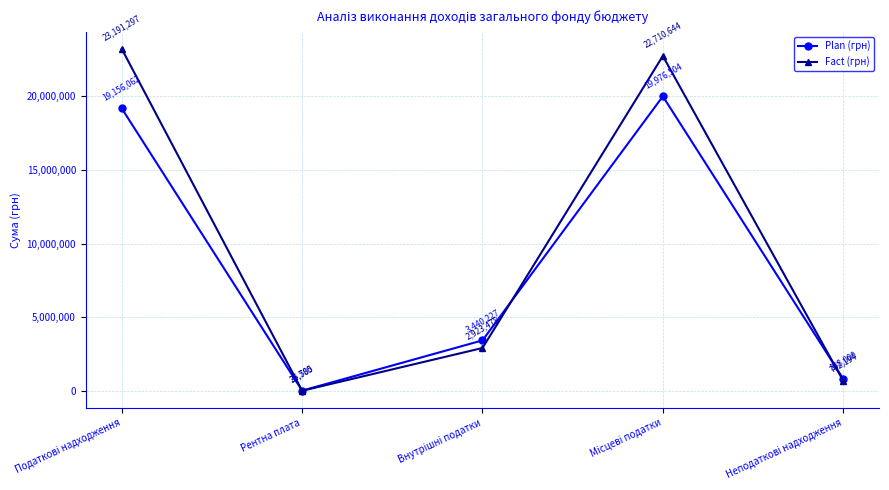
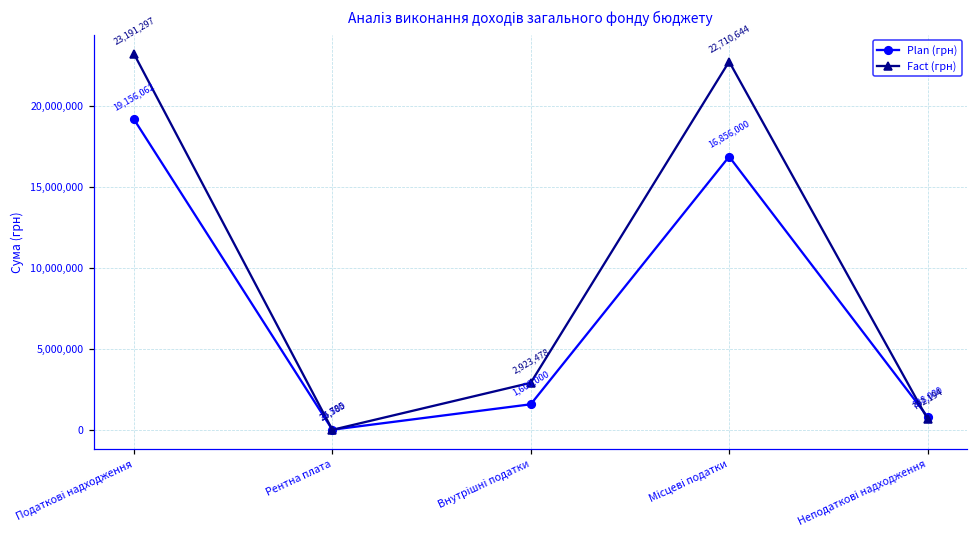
  {
    "Plan (грн)": {
      "Податкові надходження": "19,156,062",
-     "Внутрішні податки": "3,440,227",
-     "Місцеві податки": "19,976,504"
+     "Внутрішні податки": "1,600,000",
+     "Місцеві податки": "16,856,000"
    },
    "Fact (грн)": {
      "Податкові надходження": "23,191,297",
      "Місцеві податки": "22,710,644"
    }
  }
